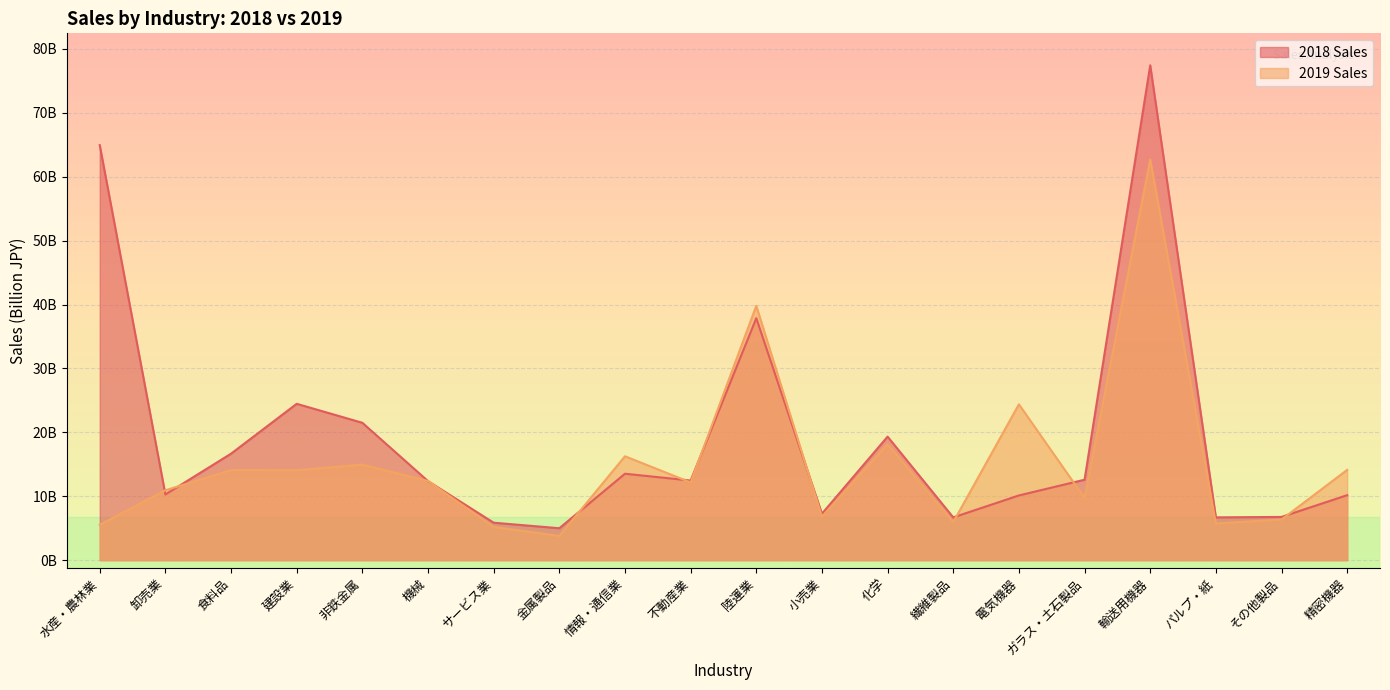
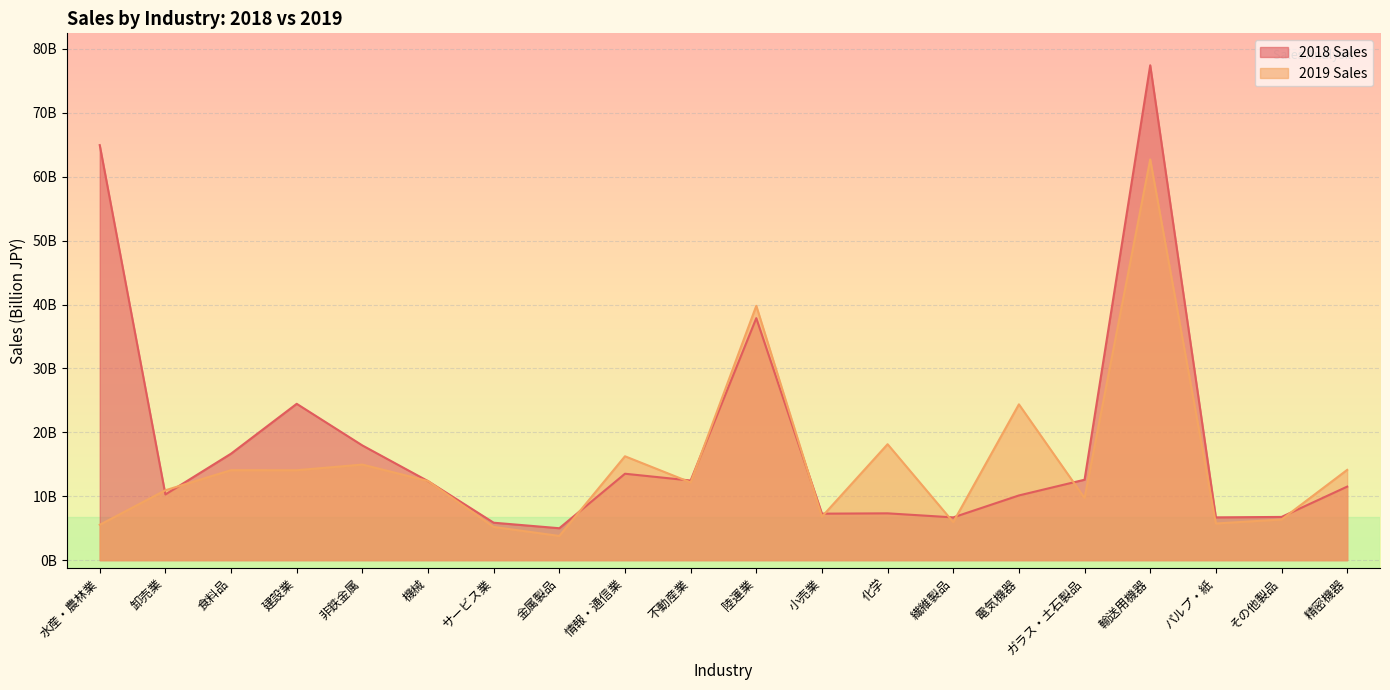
  {
    "2018 Sales": {
      "水産・農林業": 65000000000,
      "卸売業": 10000000000,
      "食料品": 17000000000,
      "建設業": 24000000000,
-     "非鉄金属": 21000000000,
+     "非鉄金属": 18000000000,
      "サービス業": 6000000000,
      "金属製品": 5000000000,
      "情報・通信業": 14000000000,
      "陸運業": 38000000000,
      "小売業": 7000000000,
-     "化学": 19000000000,
+     "化学": 7000000000,
      "繊維製品": 7000000000,
      "電気機器": 10000000000,
      "ガラス・土石製品": 13000000000,
      "輸送用機器": 77000000000,
      "パルプ・紙": 7000000000,
      "その他製品": 7000000000,
-     "精密機器": 10000000000
+     "精密機器": 12000000000
    },
    "2019 Sales": {
      "水産・農林業": 6000000000,
      "卸売業": 11000000000,
      "食料品": 14000000000,
      "建設業": 14000000000,
      "非鉄金属": 15000000000,
      "サービス業": 5000000000,
      "金属製品": 4000000000,
      "情報・通信業": 16000000000,
      "陸運業": 40000000000,
      "小売業": 7000000000,
      "化学": 18000000000,
      "繊維製品": 6000000000,
      "電気機器": 24000000000,
      "ガラス・土石製品": 10000000000,
      "輸送用機器": 63000000000,
      "パルプ・紙": 6000000000,
      "その他製品": 6000000000,
      "精密機器": 14000000000
    }
  }
